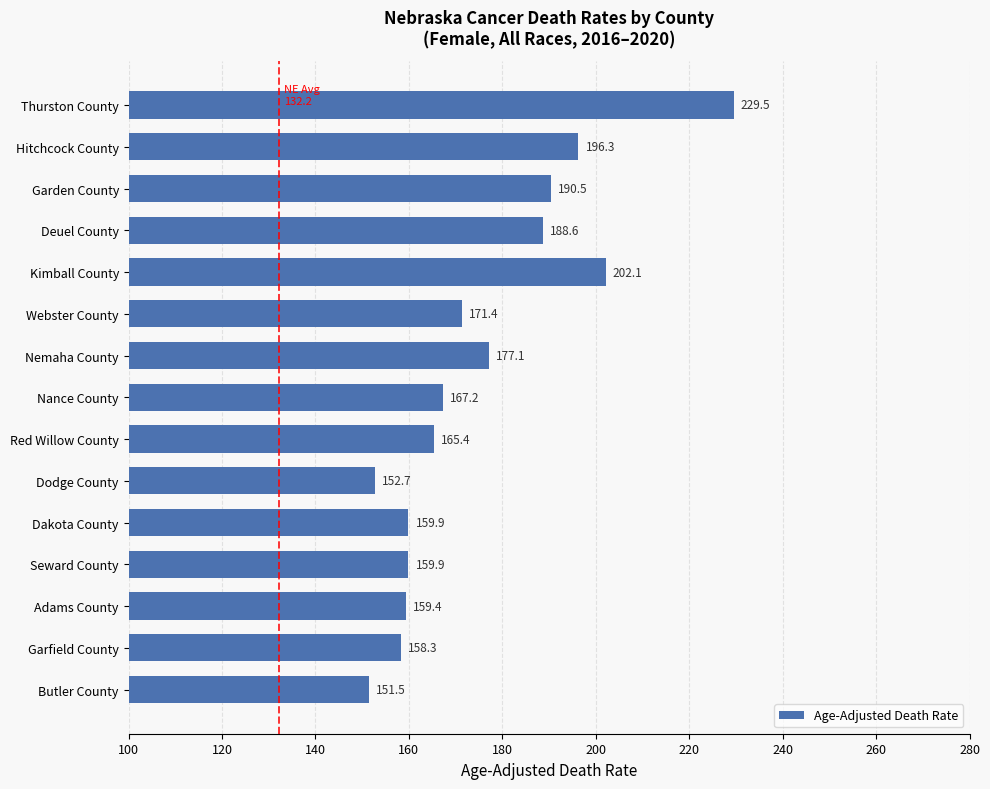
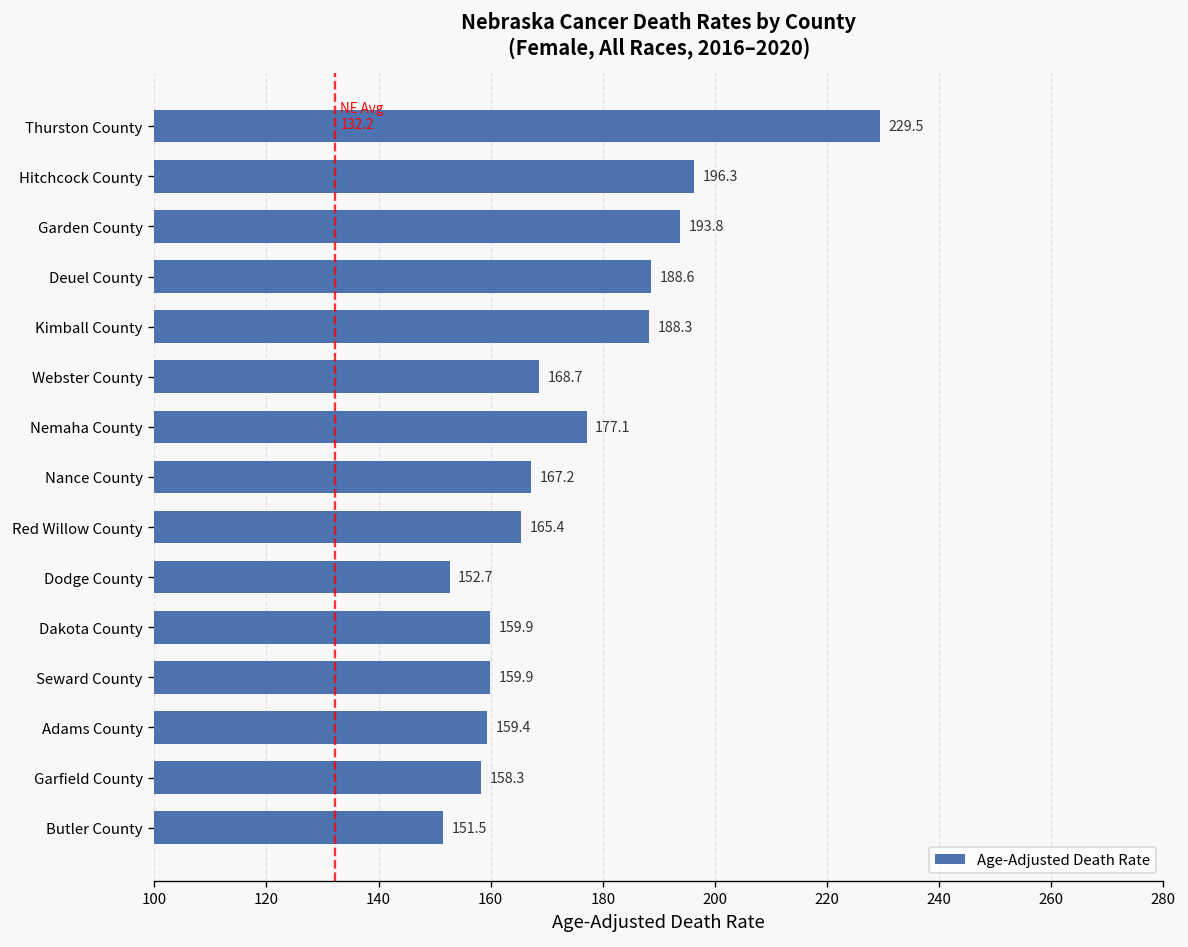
  {
    "Thurston County": 229.5,
    "Hitchcock County": 196.3,
-   "Garden County": 190.5,
+   "Garden County": 193.8,
    "Deuel County": 188.6,
-   "Kimball County": 202.1,
-   "Webster County": 171.4,
+   "Kimball County": 188.3,
+   "Webster County": 168.7,
    "Nemaha County": 177.1,
    "Nance County": 167.2,
    "Red Willow County": 165.4,
    "Dodge County": 152.7,
    "Dakota County": 159.9,
    "Seward County": 159.9,
    "Adams County": 159.4,
    "Garfield County": 158.3,
    "Butler County": 151.5
  }
